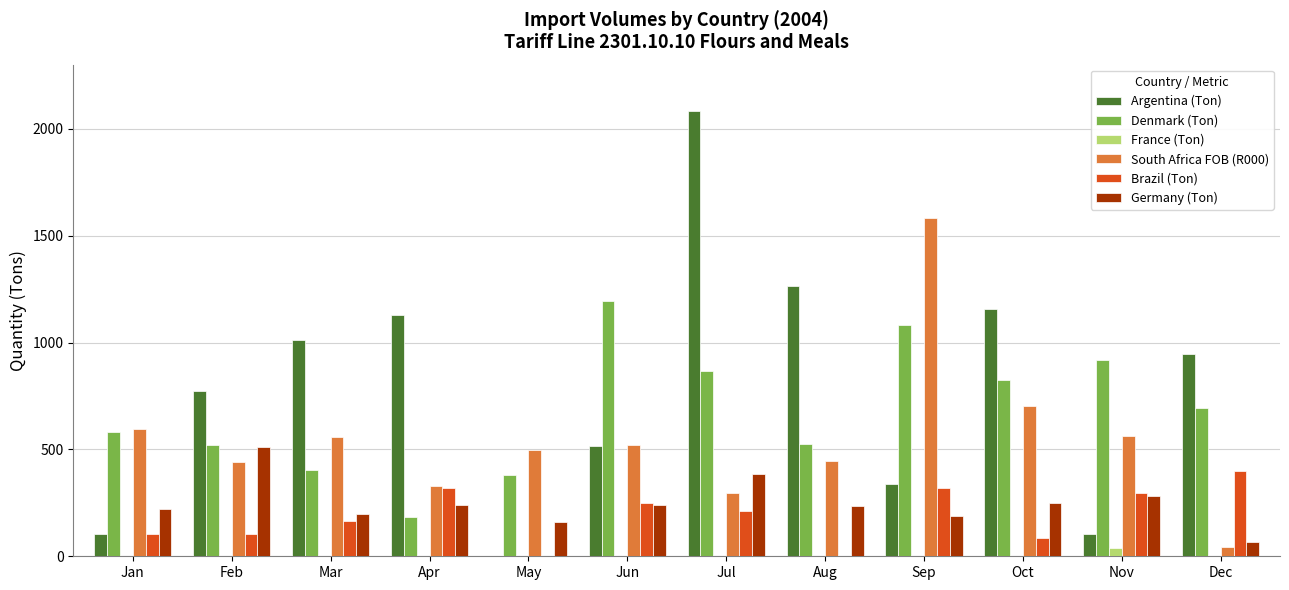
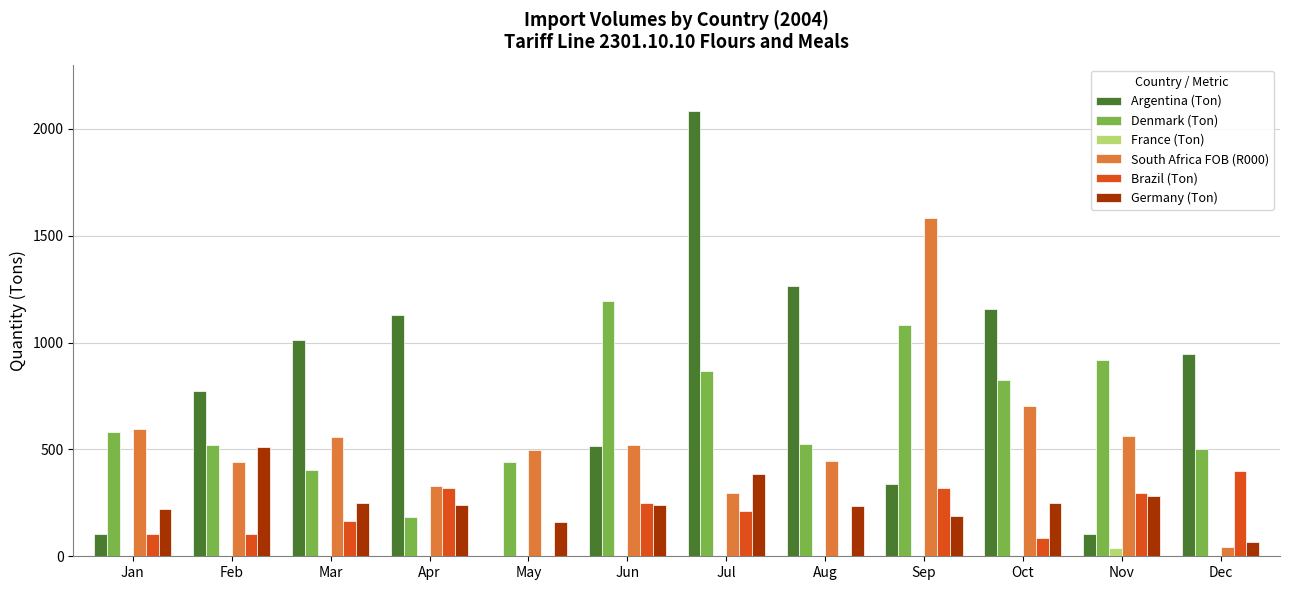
  {
    "Argentina (Ton)": {
      "Jan": 100,
      "Feb": 770,
      "Mar": 1010,
      "Apr": 1130,
      "May": 0,
      "Jun": 510,
      "Jul": 2080,
      "Aug": 1270,
      "Sep": 340,
      "Oct": 1160,
      "Nov": 100,
      "Dec": 950
    },
    "Denmark (Ton)": {
      "Jan": 580,
      "Feb": 520,
      "Mar": 400,
      "Apr": 190,
-     "May": 380,
+     "May": 440,
      "Jun": 1200,
      "Jul": 870,
      "Aug": 530,
      "Sep": 1080,
      "Oct": 830,
      "Nov": 920,
-     "Dec": 700
+     "Dec": 500
    },
    "France (Ton)": {
      "Jan": 0,
      "Feb": 0,
      "Mar": 0,
      "Apr": 0,
      "May": 0,
      "Jun": 0,
      "Jul": 0,
      "Aug": 0,
      "Sep": 0,
      "Oct": 0,
      "Nov": 40,
      "Dec": 0
    },
    "Germany (Ton)": {
      "Jan": 220,
      "Feb": 510,
-     "Mar": 200,
+     "Mar": 250,
      "Apr": 240,
      "May": 160,
      "Jun": 240,
      "Jul": 380,
      "Aug": 240,
      "Sep": 190,
      "Oct": 250,
      "Nov": 280,
      "Dec": 70
    }
  }
